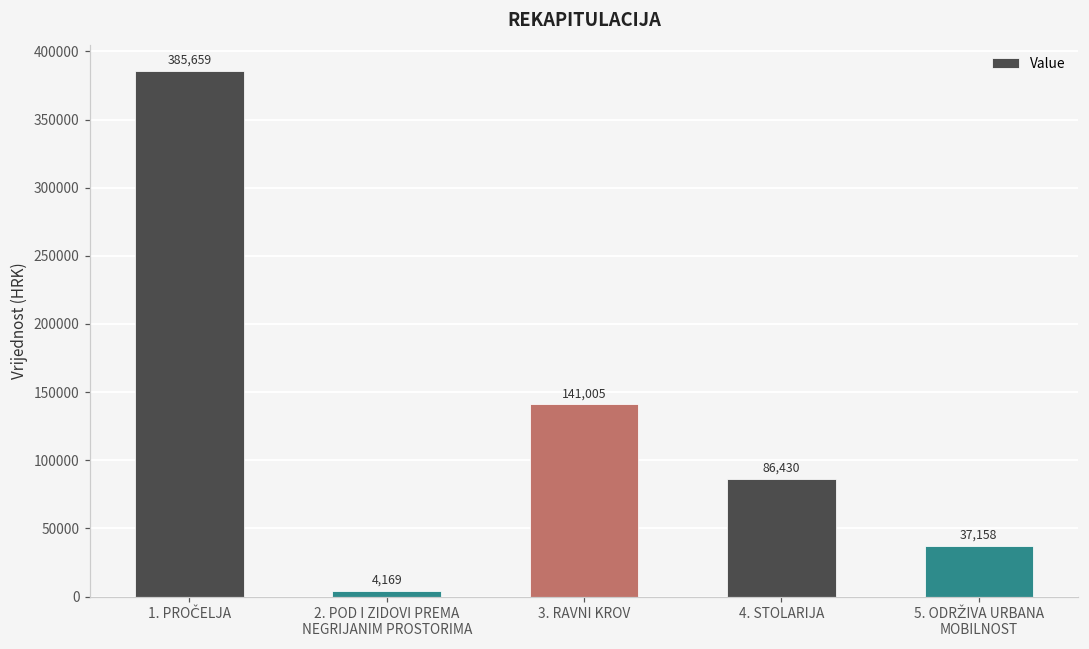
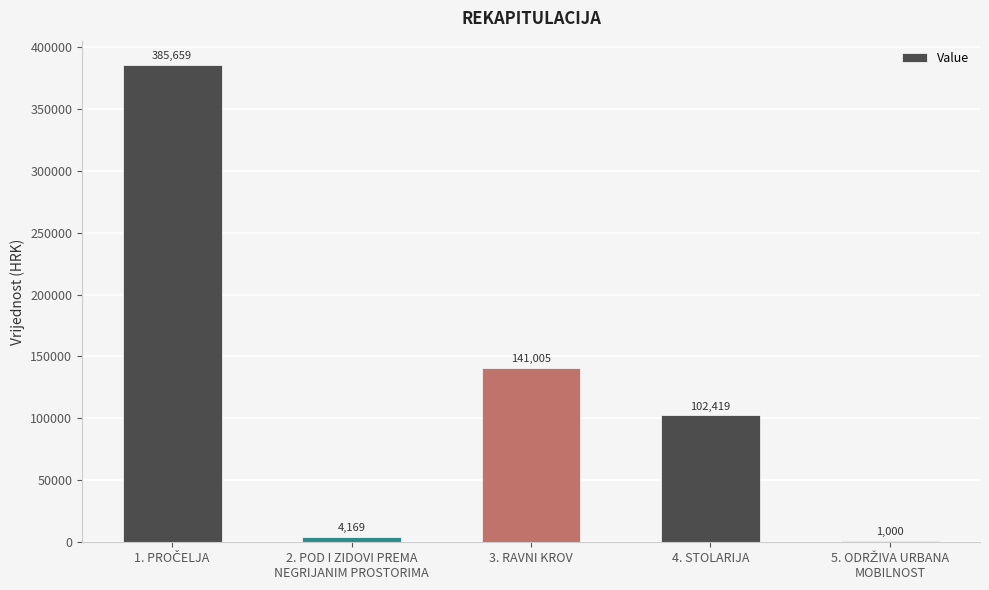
  {
    "1. PROČELJA": "385,659",
    "2. POD I ZIDOVI PREMA NEGRIJANIM PROSTORIMA": "4,169",
    "3. RAVNI KROV": "141,005",
-   "4. STOLARIJA": "86,430",
-   "5. ODRŽIVA URBANA MOBILNOST": "37,158"
+   "4. STOLARIJA": "102,419",
+   "5. ODRŽIVA URBANA MOBILNOST": "1,000"
  }
